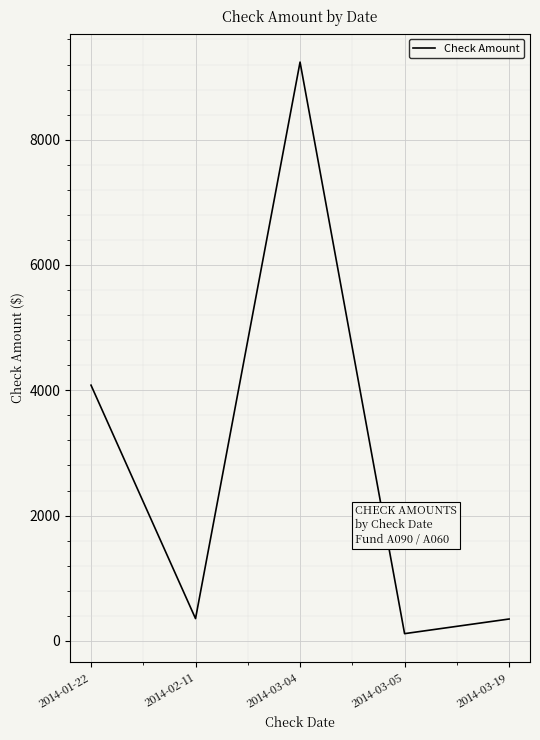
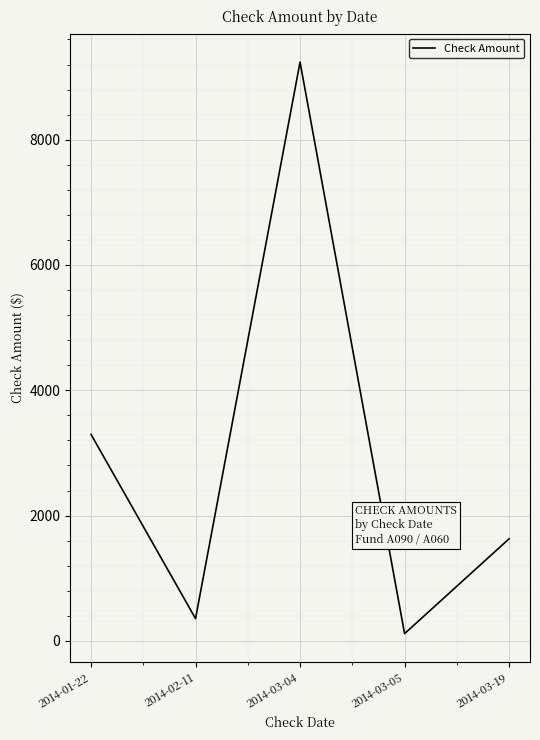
  {
-   "2014-01-22": 4100,
+   "2014-01-22": 3300,
    "2014-02-11": 400,
    "2014-03-04": 9200,
    "2014-03-05": 100,
-   "2014-03-19": 300
+   "2014-03-19": 1600
  }
